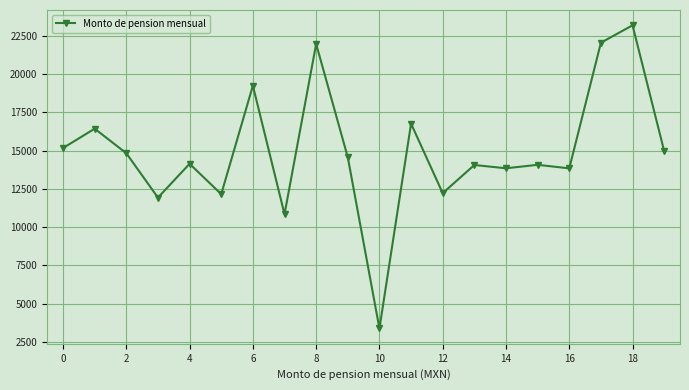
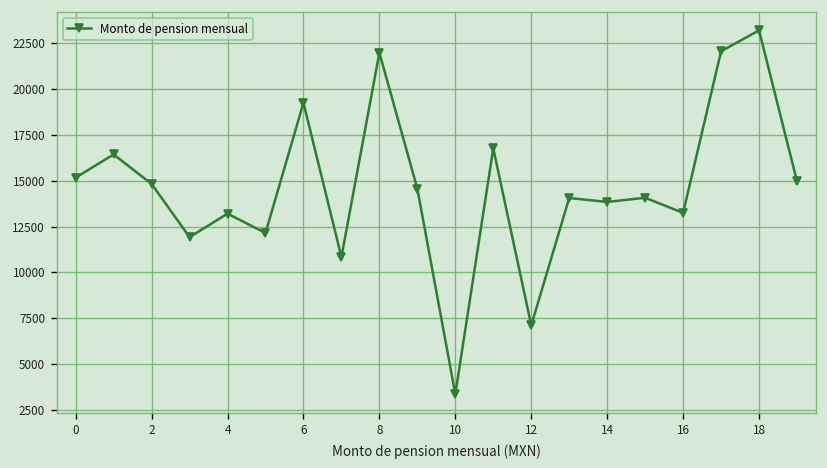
  {
    "0": 15200,
    "2": 14800,
-   "4": 14100,
+   "4": 13200,
    "6": 19200,
    "8": 22000,
    "10": 3400,
-   "12": 12200,
+   "12": 7100,
    "14": 13800,
-   "16": 13800,
+   "16": 13200,
    "18": 23200
  }
